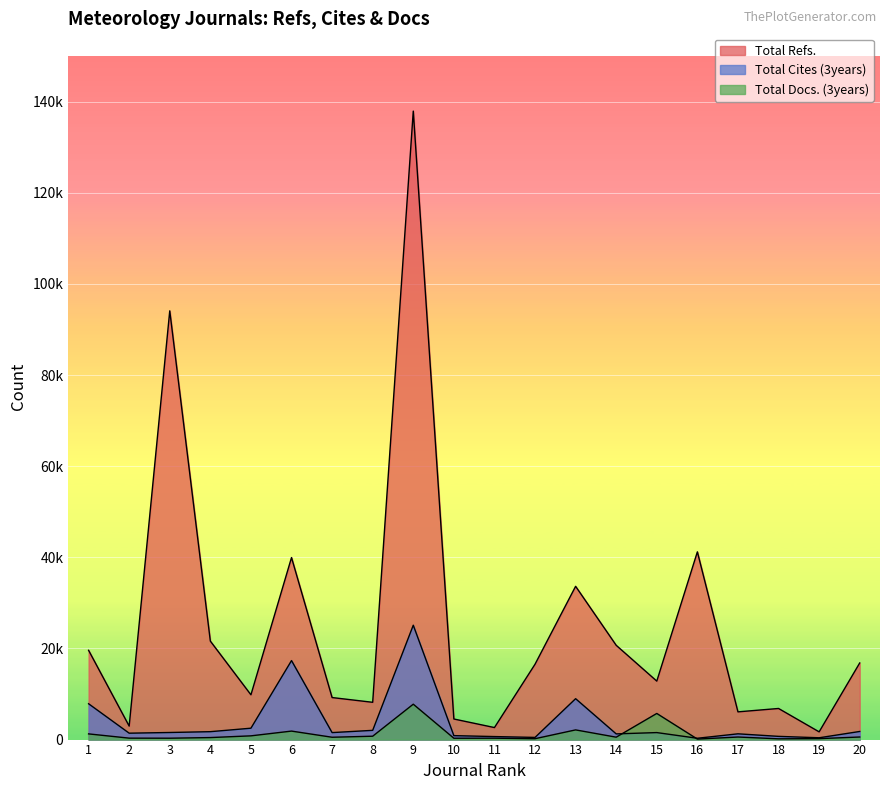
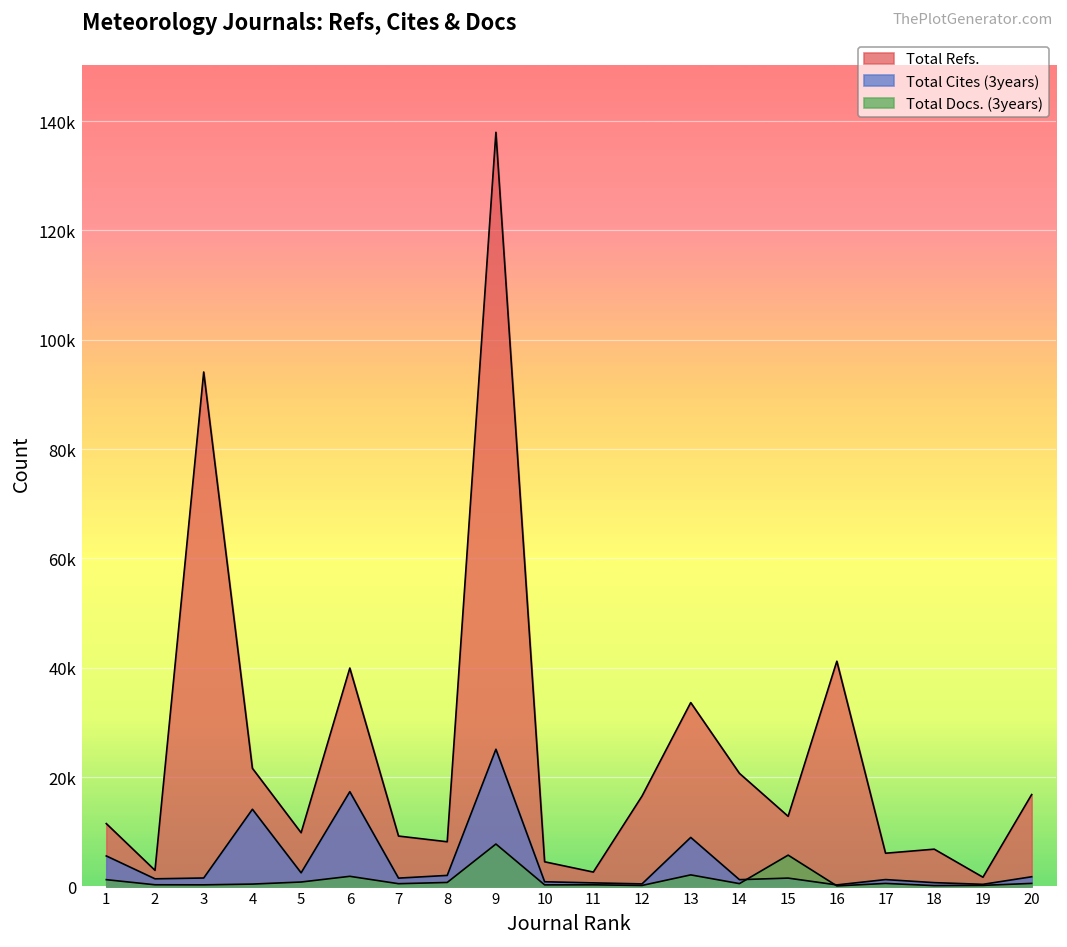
  {
    "Total Refs.": {
-     "1": 20000,
+     "1": 12000,
      "2": 3000,
      "3": 94000,
      "4": 22000,
      "5": 10000,
      "6": 40000,
      "7": 9000,
      "8": 8000,
      "9": 138000,
      "10": 5000,
      "11": 3000,
      "12": 17000,
      "13": 34000,
      "14": 21000,
      "15": 13000,
      "16": 41000,
      "17": 6000,
      "18": 7000,
      "19": 2000,
      "20": 17000
    },
    "Total Cites (3years)": {
-     "1": 8000,
+     "1": 6000,
      "2": 1000,
      "3": 2000,
-     "4": 2000,
+     "4": 14000,
      "5": 2000,
      "6": 17000,
      "7": 2000,
      "8": 2000,
      "9": 25000,
      "10": 1000,
      "13": 9000,
      "14": 1000,
      "15": 2000,
      "17": 1000,
      "20": 2000
    },
    "Total Docs. (3years)": {
      "1": 1000,
      "2": 0,
      "3": 0,
      "4": 0,
      "5": 1000,
      "6": 2000,
      "7": 1000,
      "8": 1000,
      "9": 8000,
      "10": 0,
      "13": 2000,
      "14": 1000,
      "15": 6000,
      "17": 1000,
      "20": 1000
    }
  }
